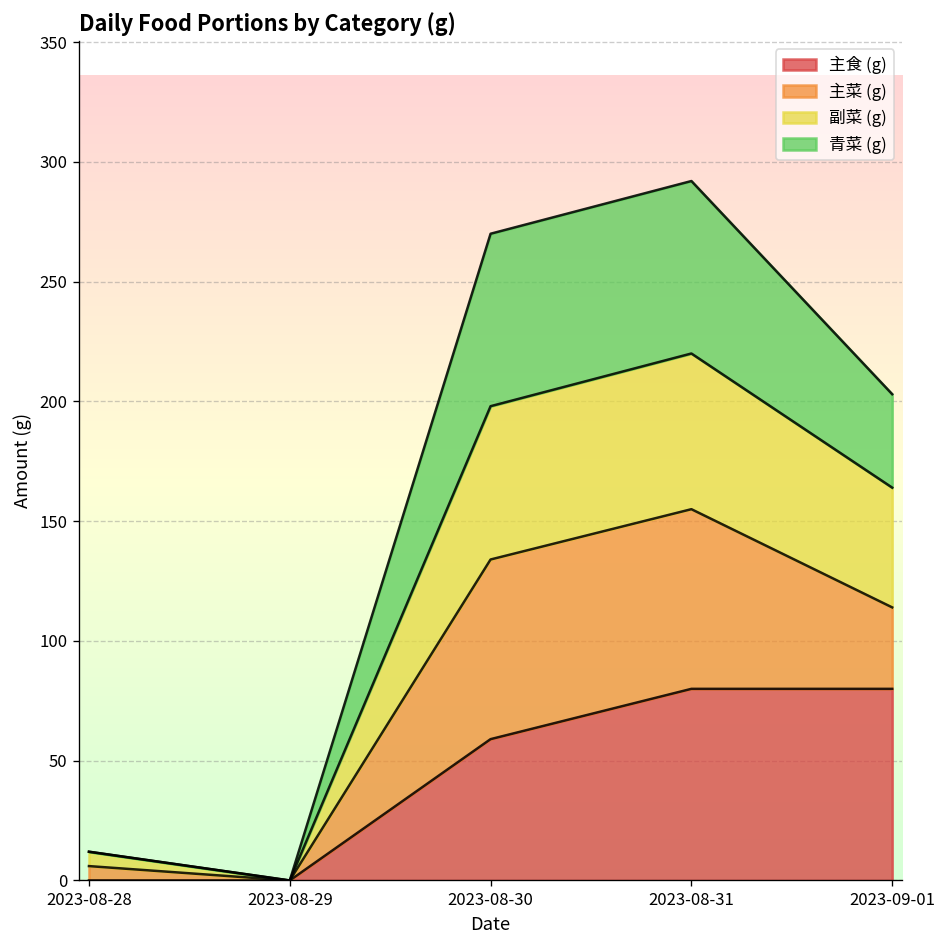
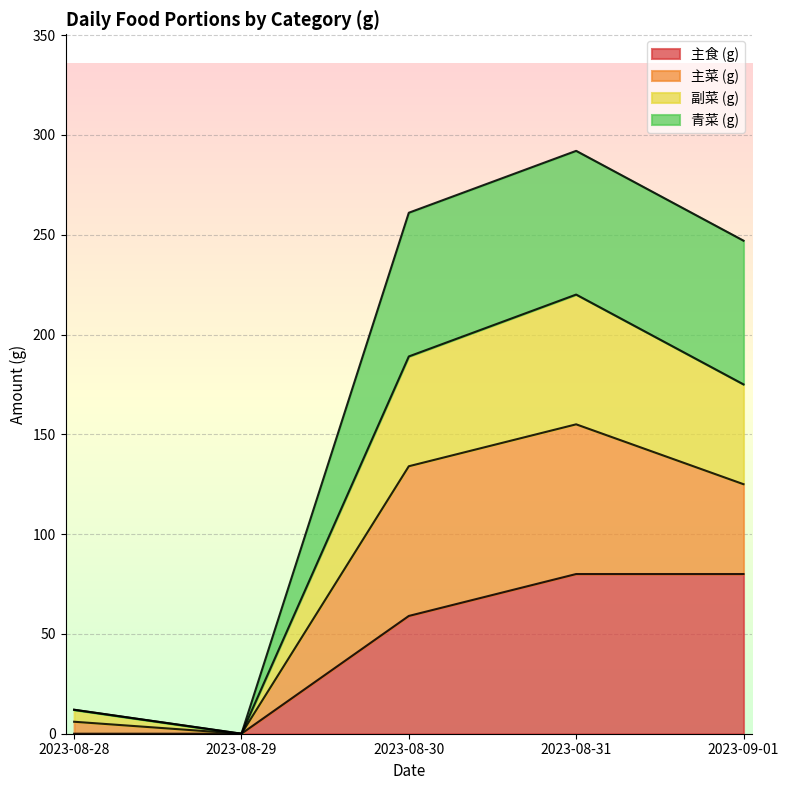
  {
    "主食 (g)": {
      "2023-08-28": 0,
      "2023-08-30": 59,
      "2023-08-31": 80,
      "2023-09-01": 80
    },
    "主菜 (g)": {
      "2023-08-28": 6,
      "2023-08-30": 75,
      "2023-08-31": 75,
-     "2023-09-01": 34
+     "2023-09-01": 45
    },
    "副菜 (g)": {
-     "2023-08-30": 64,
+     "2023-08-30": 55,
      "2023-08-31": 65,
      "2023-09-01": 50
    },
    "青菜 (g)": {
      "2023-08-30": 72,
      "2023-08-31": 72,
-     "2023-09-01": 39
+     "2023-09-01": 72
    }
  }
